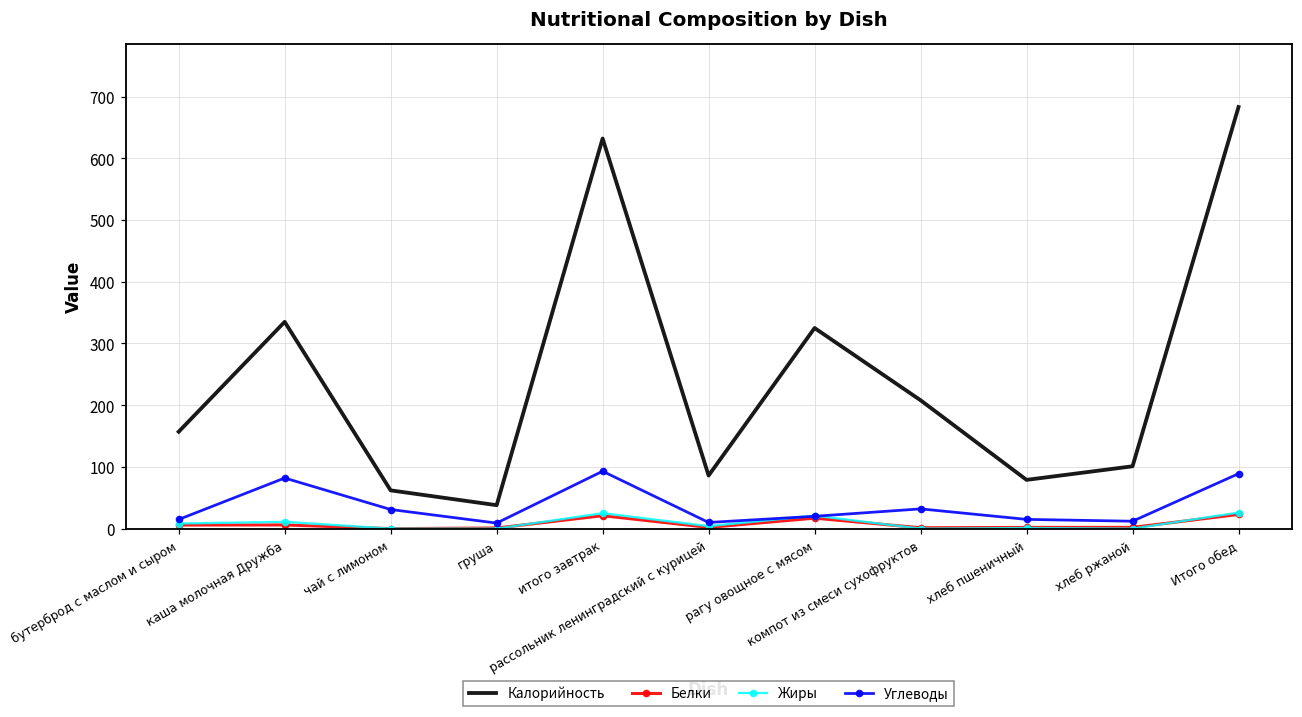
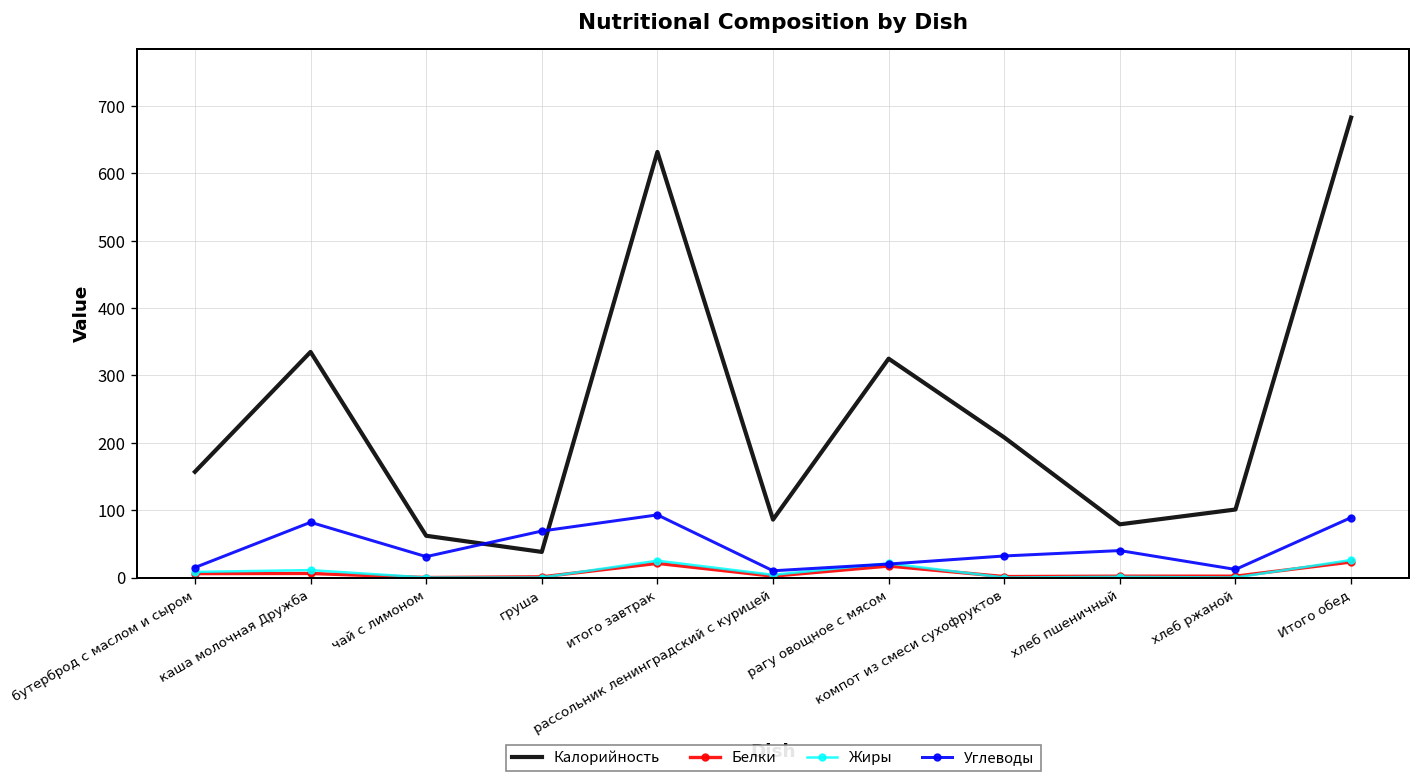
  {
    "Калорийность": {
      "бутерброд с маслом и сыром": 160,
      "каша молочная Дружба": 340,
      "чай с лимоном": 60,
      "груша": 40,
      "итого завтрак": 630,
      "рассольник ленинградский с курицей": 90,
      "рагу овощное с мясом": 330,
      "компот из смеси сухофруктов": 210,
      "хлеб пшеничный": 80,
      "хлеб ржаной": 100,
      "Итого обед": 680
    },
    "Белки": {
      "каша молочная Дружба": 10
    },
    "Жиры": {
      "каша молочная Дружба": 10
    },
    "Углеводы": {
      "бутерброд с маслом и сыром": 10,
      "каша молочная Дружба": 80,
      "чай с лимоном": 30,
-     "груша": 10,
+     "груша": 70,
      "итого завтрак": 90,
      "рассольник ленинградский с курицей": 10,
      "компот из смеси сухофруктов": 30,
-     "хлеб пшеничный": 20,
+     "хлеб пшеничный": 40,
      "хлеб ржаной": 10,
      "Итого обед": 90
    }
  }
